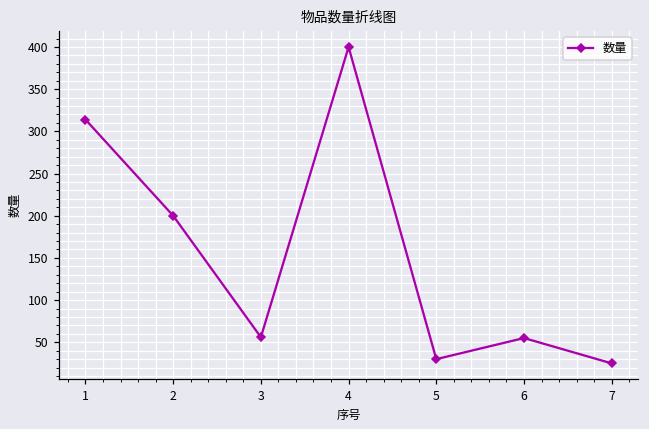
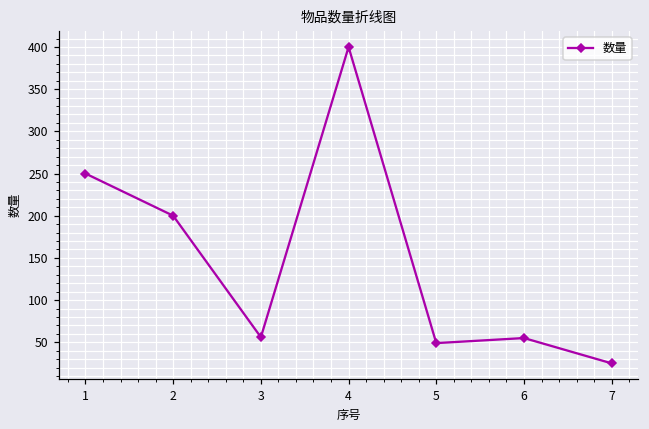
  {
-   "1": 310,
+   "1": 250,
    "2": 200,
    "3": 60,
    "4": 400,
-   "5": 30,
+   "5": 50,
    "6": 60,
    "7": 30
  }
